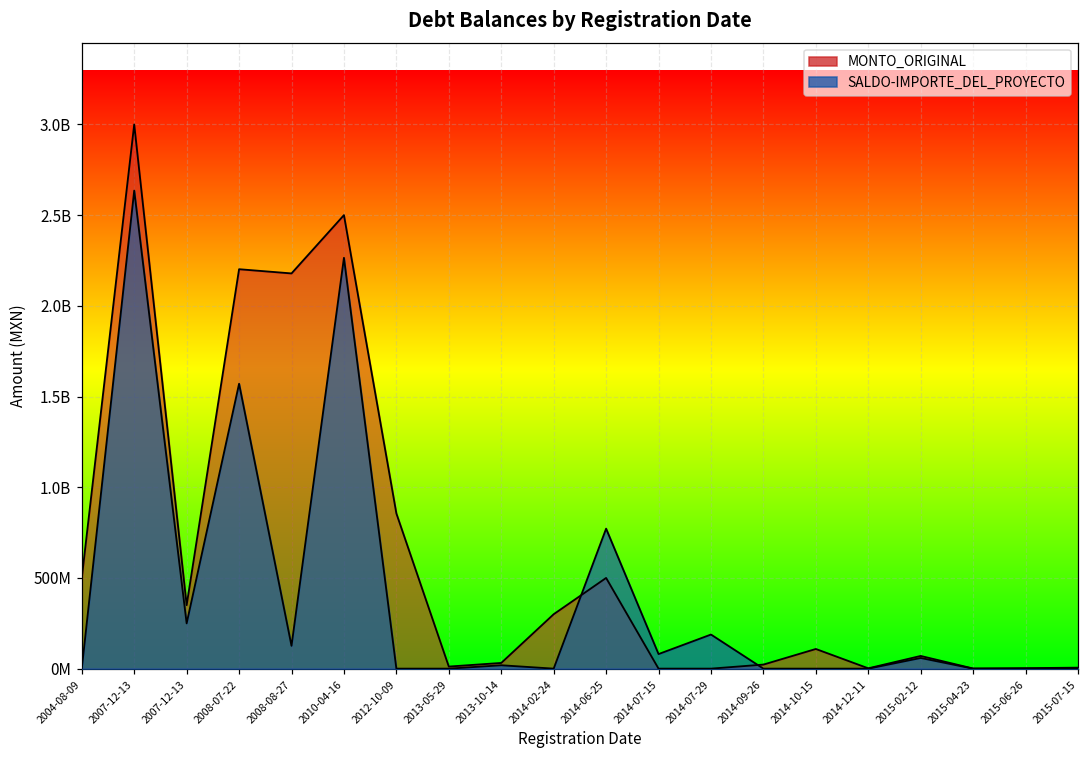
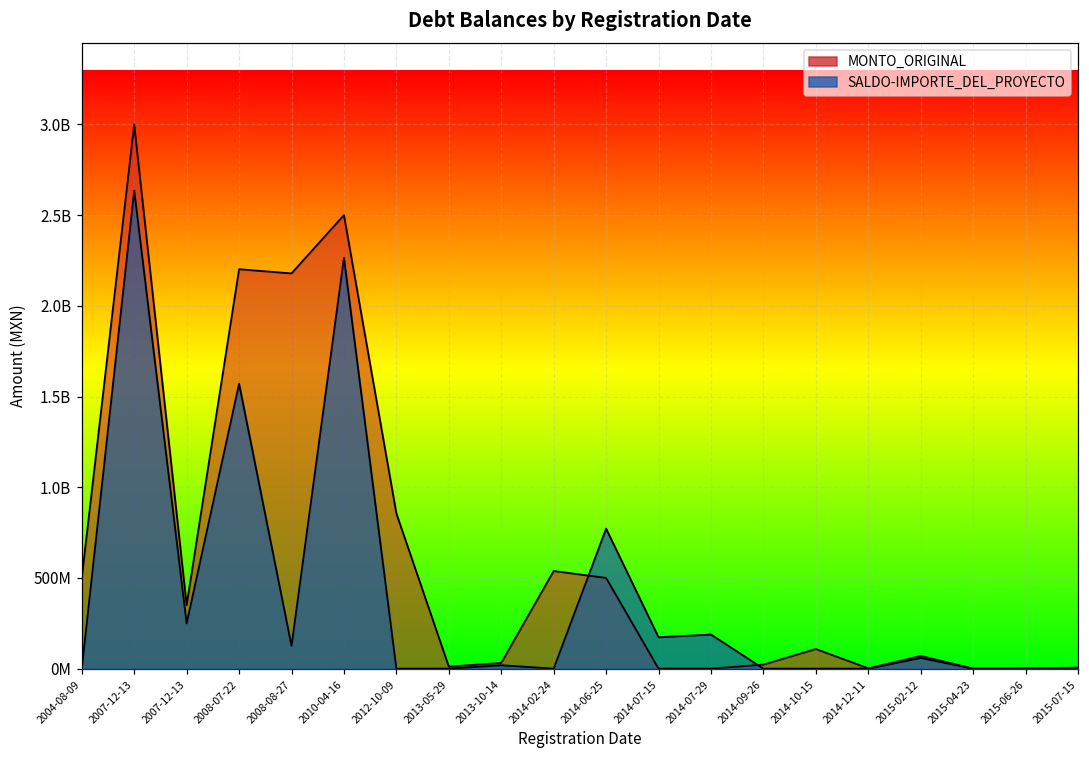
  {
    "MONTO_ORIGINAL": {
      "2004-08-09": 500000000,
      "2008-07-22": 2200000000,
      "2008-08-27": 2180000000,
      "2010-04-16": 2500000000,
      "2012-10-09": 860000000,
-     "2014-02-24": 300000000,
+     "2014-02-24": 540000000,
      "2014-06-25": 500000000,
      "2014-07-15": 0,
      "2014-07-29": 0,
      "2014-09-26": 20000000,
      "2014-10-15": 110000000
    },
    "SALDO-IMPORTE_DEL_PROYECTO": {
      "2004-08-09": 0,
      "2008-07-22": 1570000000,
      "2008-08-27": 130000000,
      "2010-04-16": 2260000000,
      "2012-10-09": 0,
      "2014-02-24": 0,
      "2014-06-25": 770000000,
-     "2014-07-15": 80000000,
+     "2014-07-15": 170000000,
      "2014-07-29": 190000000,
      "2014-09-26": 0,
      "2014-10-15": 0
    }
  }
